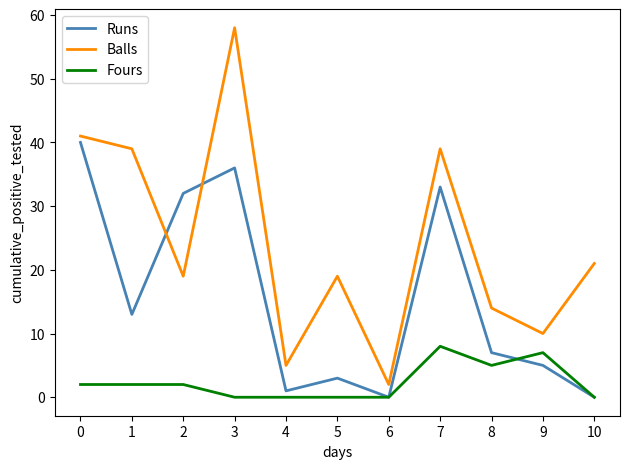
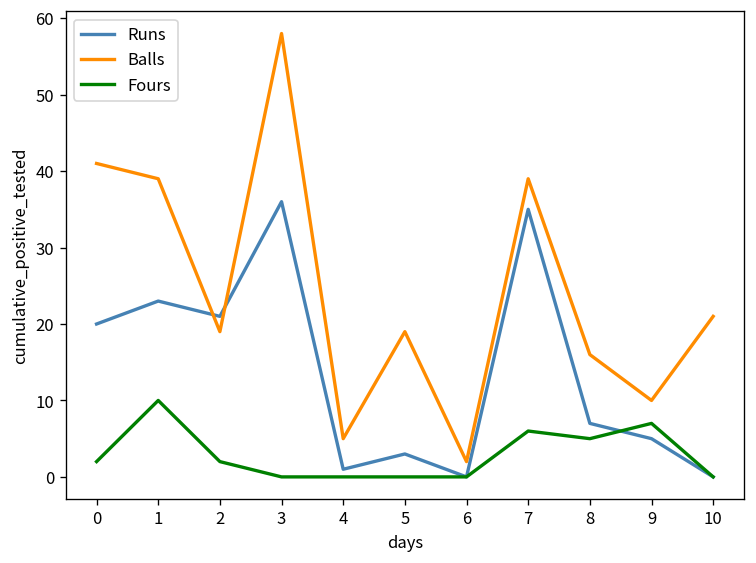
  {
    "Runs": {
-     "0": 40,
-     "1": 13,
-     "2": 32,
+     "0": 20,
+     "1": 23,
+     "2": 21,
      "3": 36,
      "4": 1,
      "5": 3,
-     "7": 33,
+     "7": 35,
      "8": 7,
      "9": 5
    },
    "Balls": {
      "0": 41,
      "1": 39,
      "2": 19,
      "3": 58,
      "4": 5,
      "5": 19,
      "6": 2,
      "7": 39,
-     "8": 14,
+     "8": 16,
      "9": 10,
      "10": 21
    },
    "Fours": {
      "0": 2,
-     "1": 2,
+     "1": 10,
      "2": 2,
      "3": 0,
      "4": 0,
      "5": 0,
-     "7": 8,
+     "7": 6,
      "8": 5,
      "9": 7
    }
  }
